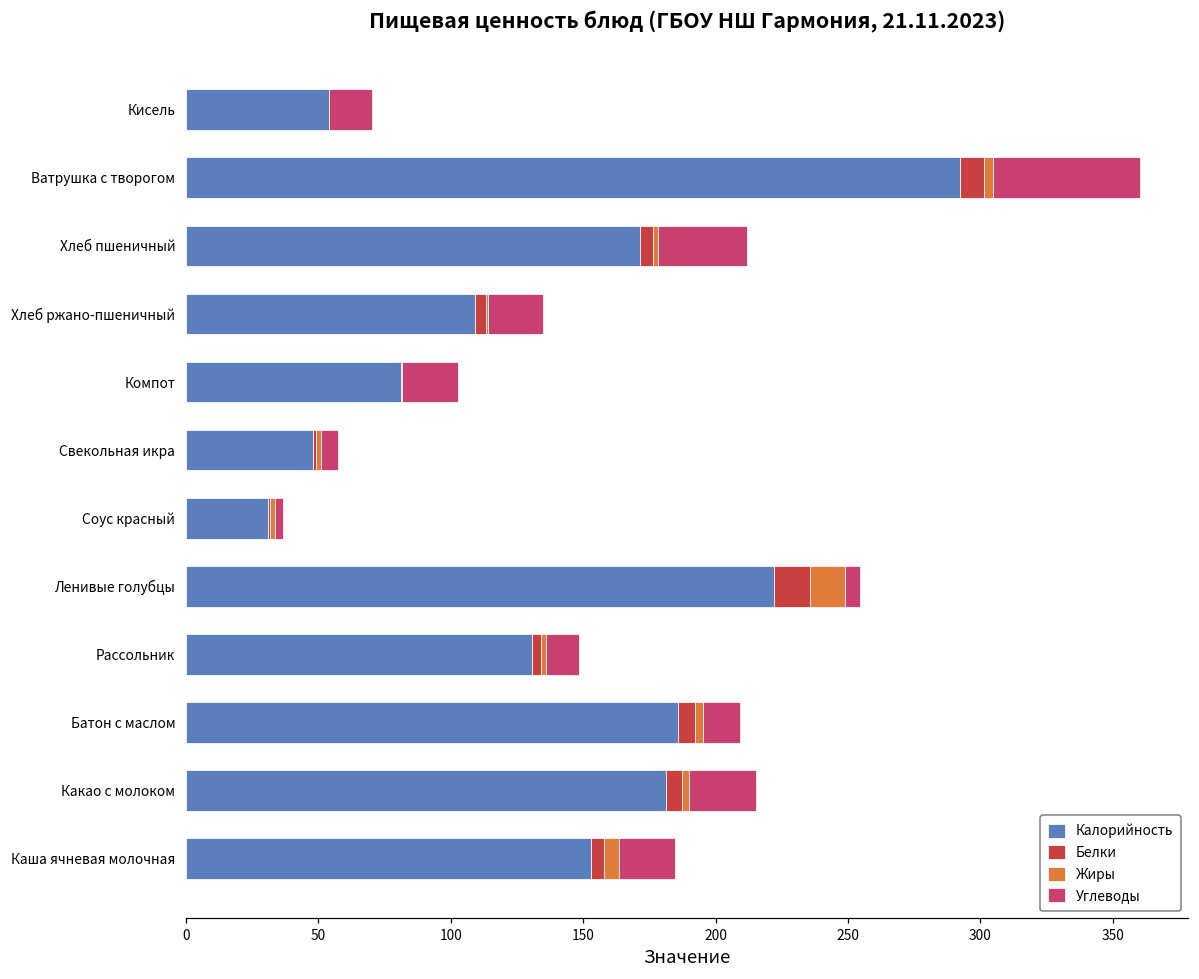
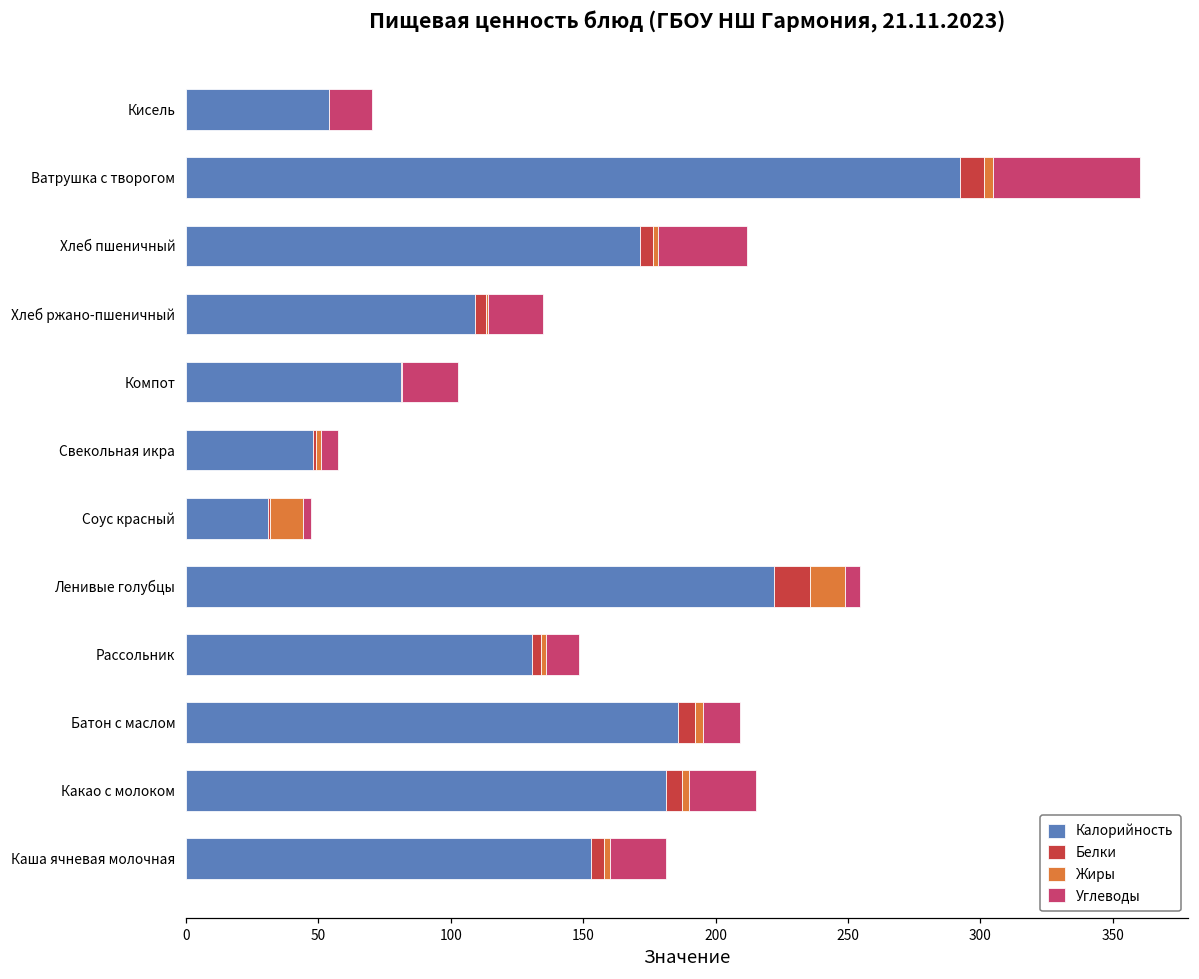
  {
    "Калорийность": {
      "Кисель": 54,
      "Ватрушка с творогом": 292,
      "Хлеб пшеничный": 172,
      "Хлеб ржано-пшеничный": 109,
      "Компот": 81,
      "Свекольная икра": 48,
      "Соус красный": 31,
      "Ленивые голубцы": 222,
      "Рассольник": 131,
      "Батон с маслом": 186,
      "Какао с молоком": 181,
      "Каша ячневая молочная": 153
    },
    "Жиры": {
      "Кисель": 0,
      "Ватрушка с творогом": 4,
      "Хлеб пшеничный": 2,
      "Компот": 0,
      "Свекольная икра": 2,
-     "Соус красный": 2,
+     "Соус красный": 12,
      "Ленивые голубцы": 13,
      "Рассольник": 2,
      "Батон с маслом": 3,
      "Какао с молоком": 2,
-     "Каша ячневая молочная": 6
+     "Каша ячневая молочная": 2
    }
  }
